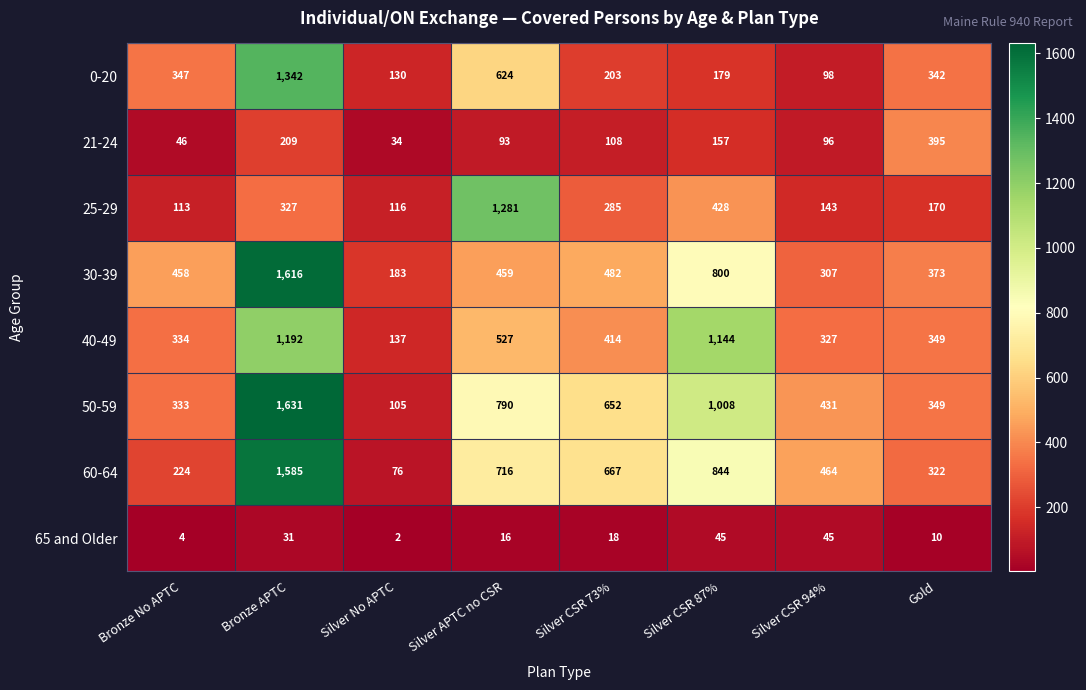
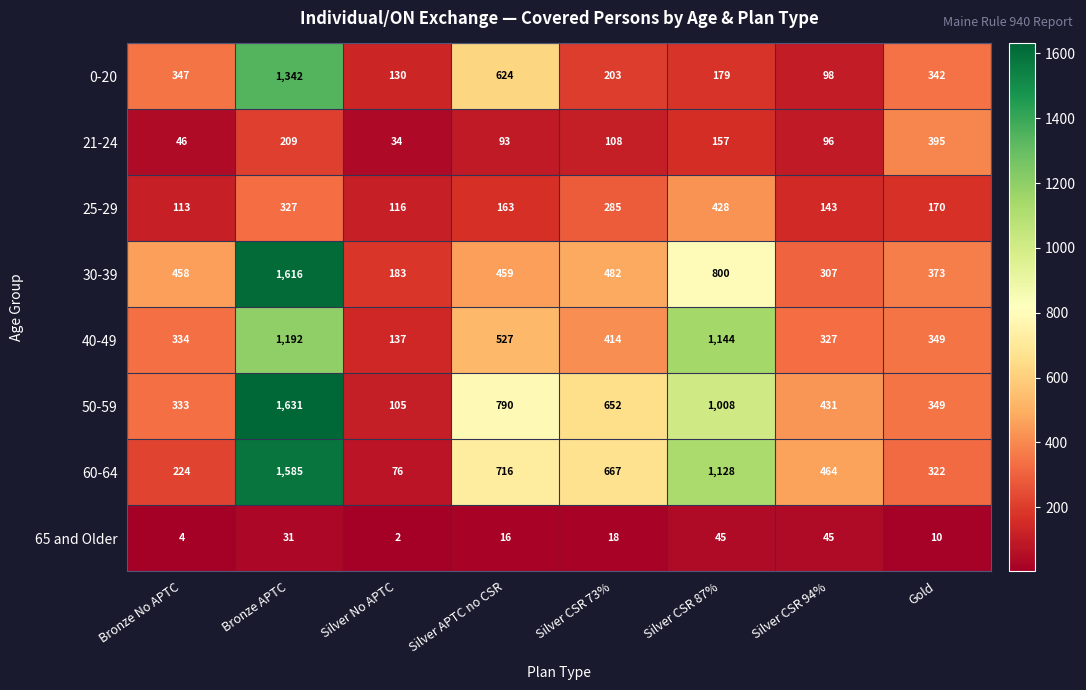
  {
    "0-20": {
      "Bronze No APTC": "347",
      "Bronze APTC": "1,342",
      "Silver No APTC": "130",
      "Silver APTC no CSR": "624",
      "Silver CSR 73%": "203",
      "Silver CSR 87%": "179",
      "Silver CSR 94%": "98",
      "Gold": "342"
    },
    "21-24": {
      "Bronze No APTC": "46",
      "Bronze APTC": "209",
      "Silver No APTC": "34",
      "Silver APTC no CSR": "93",
      "Silver CSR 73%": "108",
      "Silver CSR 87%": "157",
      "Silver CSR 94%": "96",
      "Gold": "395"
    },
    "25-29": {
      "Bronze No APTC": "113",
      "Bronze APTC": "327",
      "Silver No APTC": "116",
-     "Silver APTC no CSR": "1,281",
+     "Silver APTC no CSR": "163",
      "Silver CSR 73%": "285",
      "Silver CSR 87%": "428",
      "Silver CSR 94%": "143",
      "Gold": "170"
    },
    "30-39": {
      "Bronze No APTC": "458",
      "Bronze APTC": "1,616",
      "Silver No APTC": "183",
      "Silver APTC no CSR": "459",
      "Silver CSR 73%": "482",
      "Silver CSR 87%": "800",
      "Silver CSR 94%": "307",
      "Gold": "373"
    },
    "40-49": {
      "Bronze No APTC": "334",
      "Bronze APTC": "1,192",
      "Silver No APTC": "137",
      "Silver APTC no CSR": "527",
      "Silver CSR 73%": "414",
      "Silver CSR 87%": "1,144",
      "Silver CSR 94%": "327",
      "Gold": "349"
    },
    "50-59": {
      "Bronze No APTC": "333",
      "Bronze APTC": "1,631",
      "Silver No APTC": "105",
      "Silver APTC no CSR": "790",
      "Silver CSR 73%": "652",
      "Silver CSR 87%": "1,008",
      "Silver CSR 94%": "431",
      "Gold": "349"
    },
    "60-64": {
      "Bronze No APTC": "224",
      "Bronze APTC": "1,585",
      "Silver No APTC": "76",
      "Silver APTC no CSR": "716",
      "Silver CSR 73%": "667",
-     "Silver CSR 87%": "844",
+     "Silver CSR 87%": "1,128",
      "Silver CSR 94%": "464",
      "Gold": "322"
    },
    "65 and Older": {
      "Bronze No APTC": "4",
      "Bronze APTC": "31",
      "Silver No APTC": "2",
      "Silver APTC no CSR": "16",
      "Silver CSR 73%": "18",
      "Silver CSR 87%": "45",
      "Silver CSR 94%": "45",
      "Gold": "10"
    }
  }
